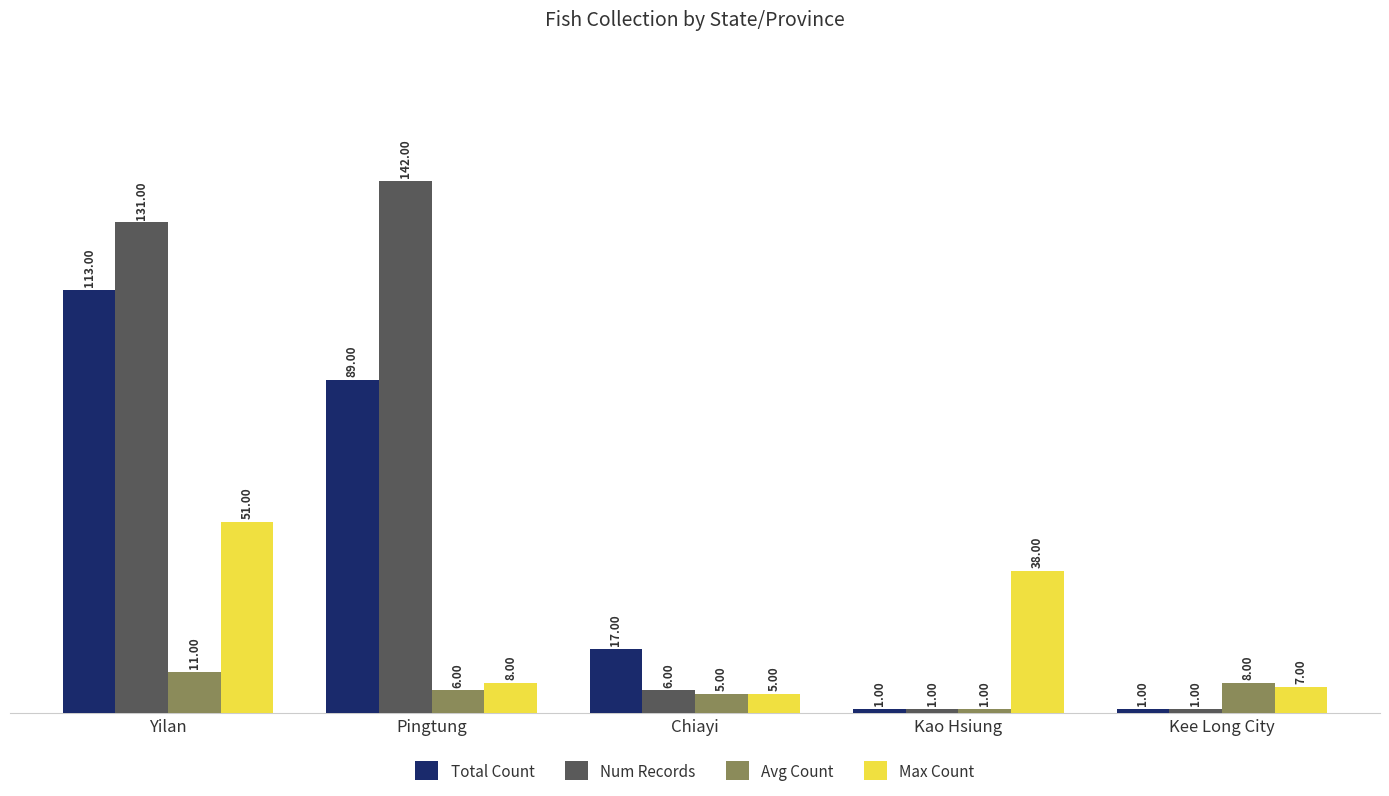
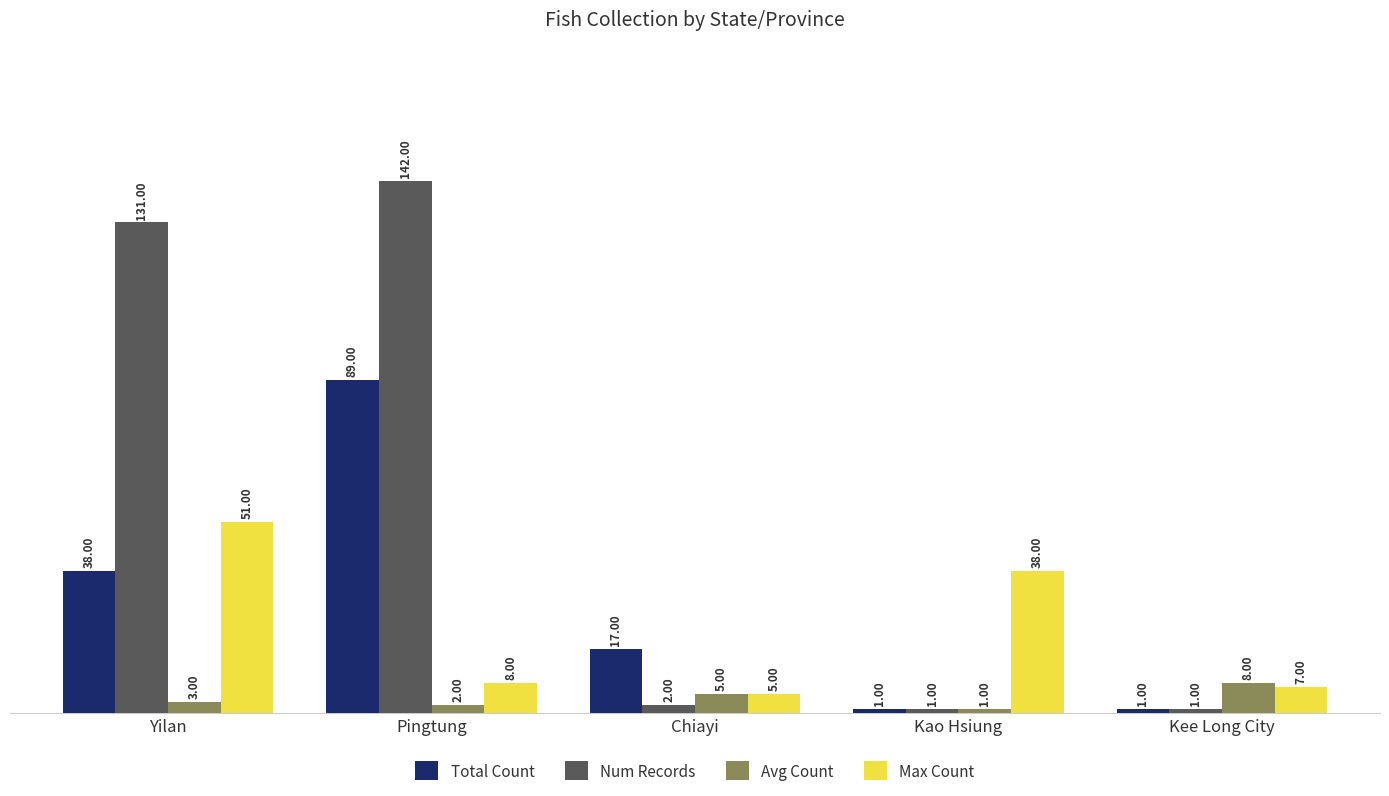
  {
    "Total Count": {
-     "Yilan": 113.00,
+     "Yilan": 38.00,
      "Pingtung": 89.00,
      "Chiayi": 17.00,
      "Kao Hsiung": 1.00,
      "Kee Long City": 1.00
    },
    "Num Records": {
      "Yilan": 131.00,
      "Pingtung": 142.00,
-     "Chiayi": 6.00,
+     "Chiayi": 2.00,
      "Kao Hsiung": 1.00,
      "Kee Long City": 1.00
    },
    "Avg Count": {
-     "Yilan": 11.00,
-     "Pingtung": 6.00,
+     "Yilan": 3.00,
+     "Pingtung": 2.00,
      "Chiayi": 5.00,
      "Kao Hsiung": 1.00,
      "Kee Long City": 8.00
    },
    "Max Count": {
      "Yilan": 51.00,
      "Pingtung": 8.00,
      "Chiayi": 5.00,
      "Kao Hsiung": 38.00,
      "Kee Long City": 7.00
    }
  }
